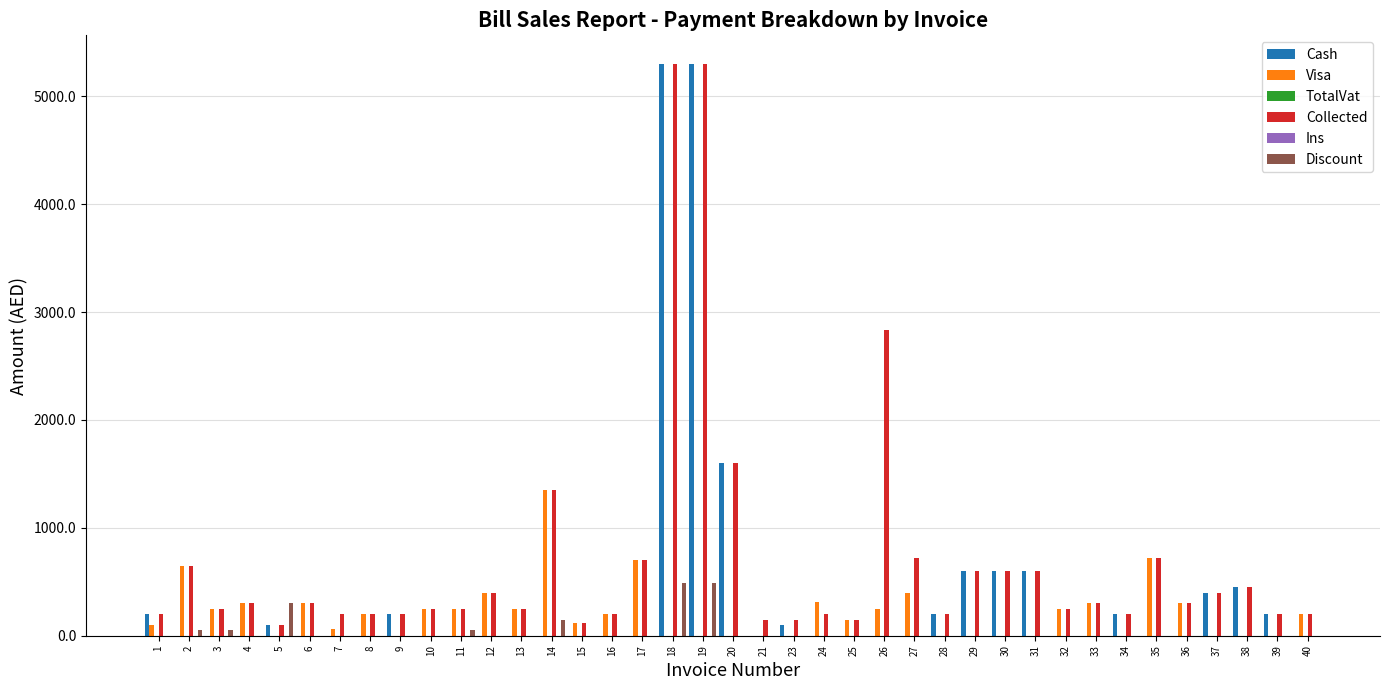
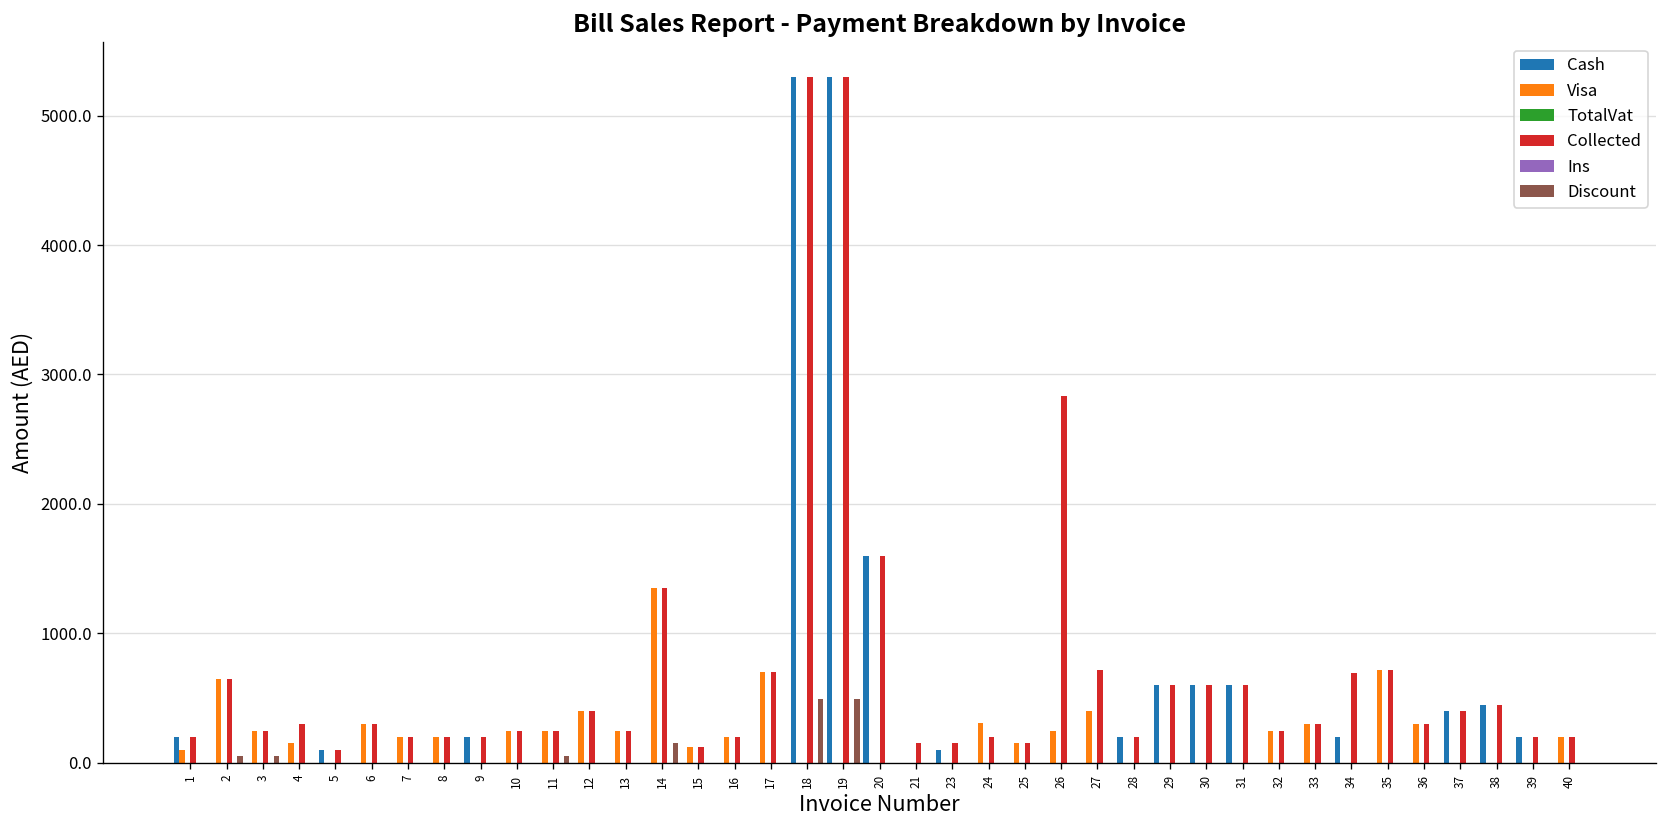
  {
    "Visa": {
      "1": 100,
      "2": 650,
      "3": 250,
-     "4": 300,
+     "4": 150,
      "5": 0,
      "6": 300,
-     "7": 60,
+     "7": 200,
      "8": 200,
      "9": 0,
      "10": 250,
      "11": 250,
      "12": 400,
      "13": 250,
      "14": 1350,
      "15": 120,
      "16": 200,
      "17": 700,
      "18": 0,
      "19": 0,
      "20": 0,
      "21": 0,
      "23": 0,
      "24": 310,
      "25": 150,
      "26": 250,
      "27": 400,
      "28": 0,
      "29": 0,
      "30": 0,
      "31": 0,
      "32": 250,
      "33": 300,
      "34": 0,
      "35": 720,
      "36": 300,
      "37": 0,
      "38": 0,
      "39": 0,
      "40": 200
    },
    "Collected": {
      "1": 200,
      "2": 650,
      "3": 250,
      "4": 300,
      "5": 100,
      "6": 300,
      "7": 200,
      "8": 200,
      "9": 200,
      "10": 250,
      "11": 250,
      "12": 400,
      "13": 250,
      "14": 1350,
      "15": 120,
      "16": 200,
      "17": 700,
      "18": 5300,
      "19": 5300,
      "20": 1600,
      "21": 150,
      "23": 150,
      "24": 200,
      "25": 150,
      "26": 2840,
      "27": 720,
      "28": 200,
      "29": 600,
      "30": 600,
      "31": 600,
      "32": 250,
      "33": 300,
-     "34": 200,
+     "34": 700,
      "35": 720,
      "36": 300,
      "37": 400,
      "38": 450,
      "39": 200,
      "40": 200
    },
    "Discount": {
      "1": 0,
      "2": 50,
      "3": 50,
      "4": 0,
-     "5": 310,
+     "5": 0,
      "6": 0,
      "7": 0,
      "8": 0,
      "9": 0,
      "10": 0,
      "11": 50,
      "12": 0,
      "13": 0,
      "14": 150,
      "15": 0,
      "16": 0,
      "17": 0,
      "18": 490,
      "19": 490,
      "20": 0,
      "21": 0,
      "23": 0,
      "24": 0,
      "25": 0,
      "26": 0,
      "27": 0,
      "28": 0,
      "29": 0,
      "30": 0,
      "31": 0,
      "32": 0,
      "33": 0,
      "34": 0,
      "35": 0,
      "36": 0,
      "37": 0,
      "38": 0,
      "39": 0,
      "40": 0
    }
  }
